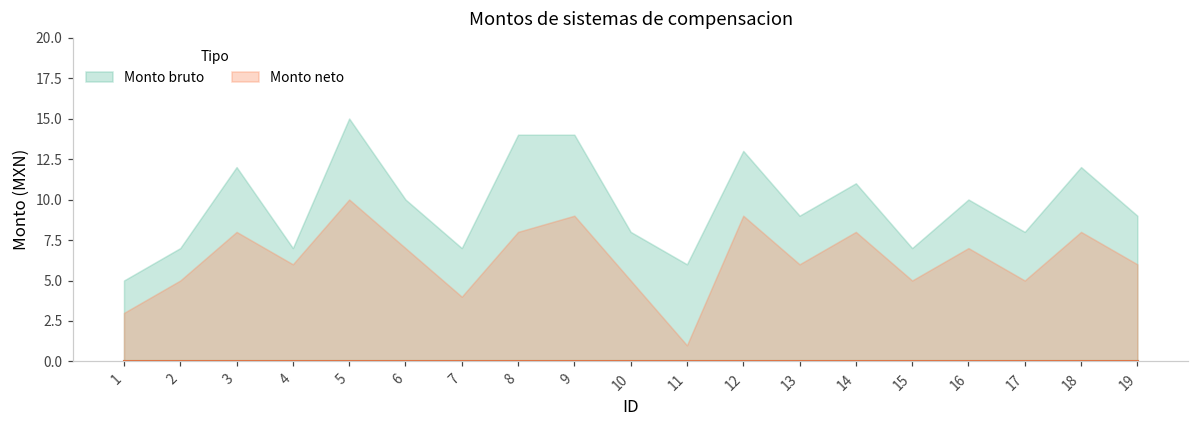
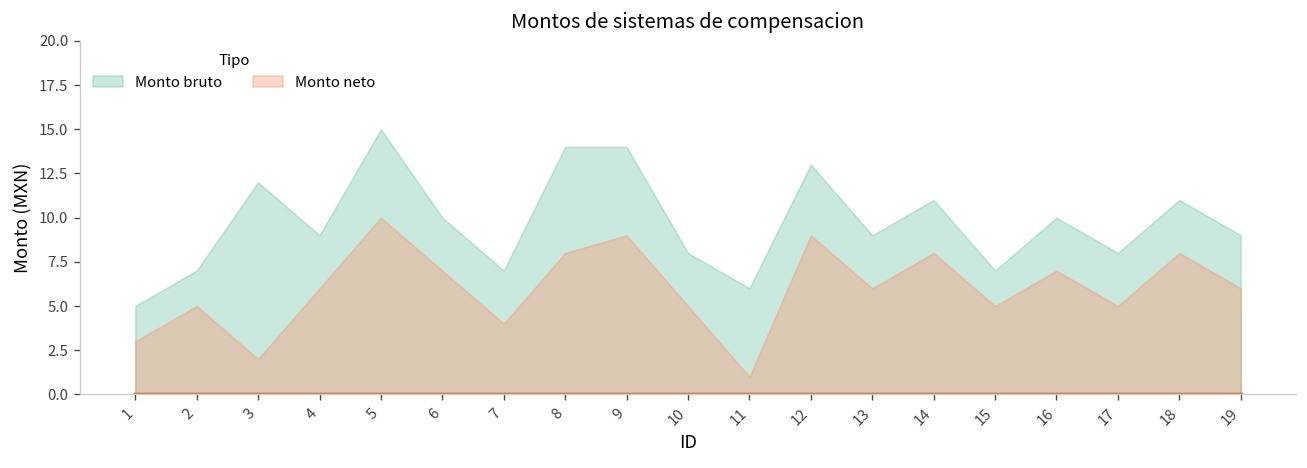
  {
    "Monto bruto": {
      "1": 5,
      "2": 7,
      "3": 12,
-     "4": 7,
+     "4": 9,
      "5": 15,
      "6": 10,
      "7": 7,
      "8": 14,
      "9": 14,
      "10": 8,
      "11": 6,
      "12": 13,
      "13": 9,
      "14": 11,
      "15": 7,
      "16": 10,
      "17": 8,
-     "18": 12,
+     "18": 11,
      "19": 9
    },
    "Monto neto": {
      "1": 3,
      "2": 5,
-     "3": 8,
+     "3": 2,
      "4": 6,
      "5": 10,
      "6": 7,
      "7": 4,
      "8": 8,
      "9": 9,
      "10": 5,
      "11": 1,
      "12": 9,
      "13": 6,
      "14": 8,
      "15": 5,
      "16": 7,
      "17": 5,
      "18": 8,
      "19": 6
    }
  }
